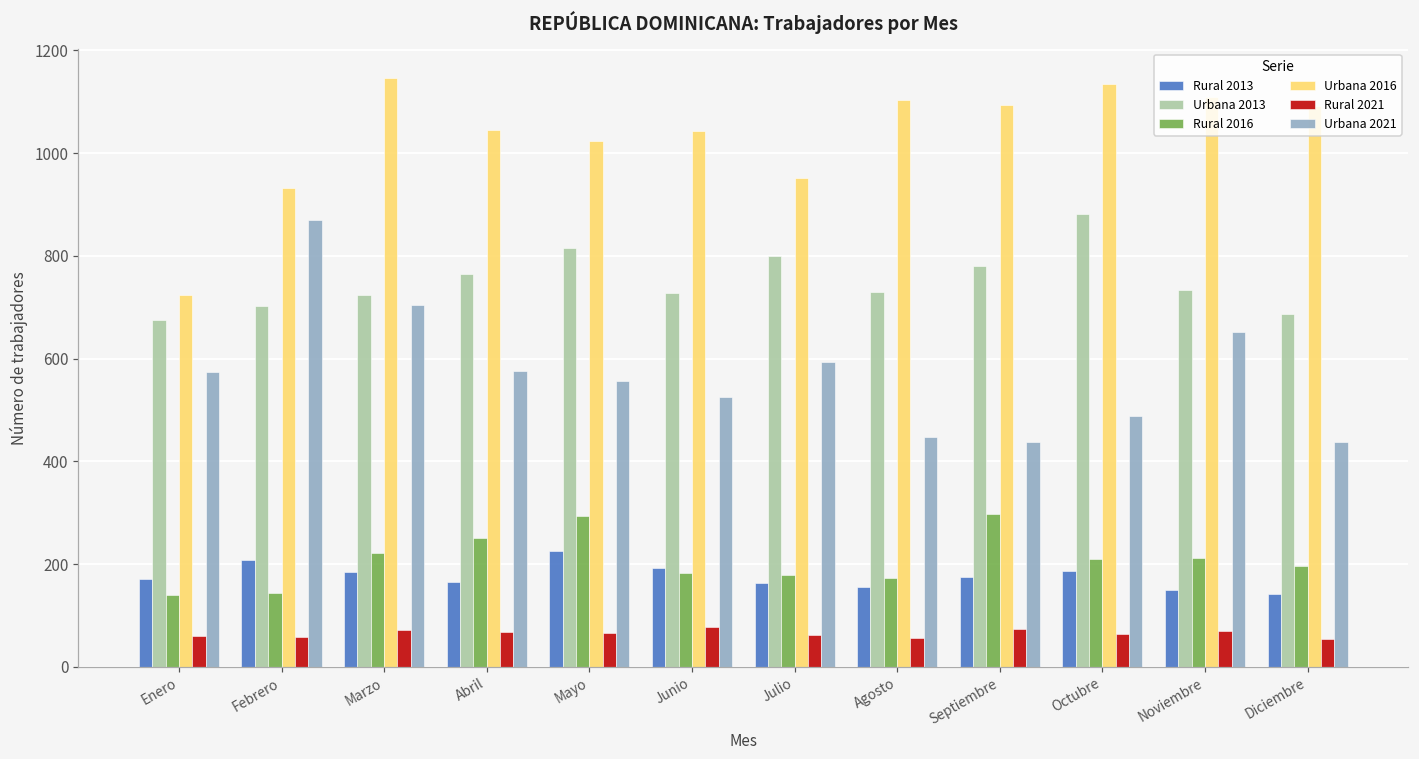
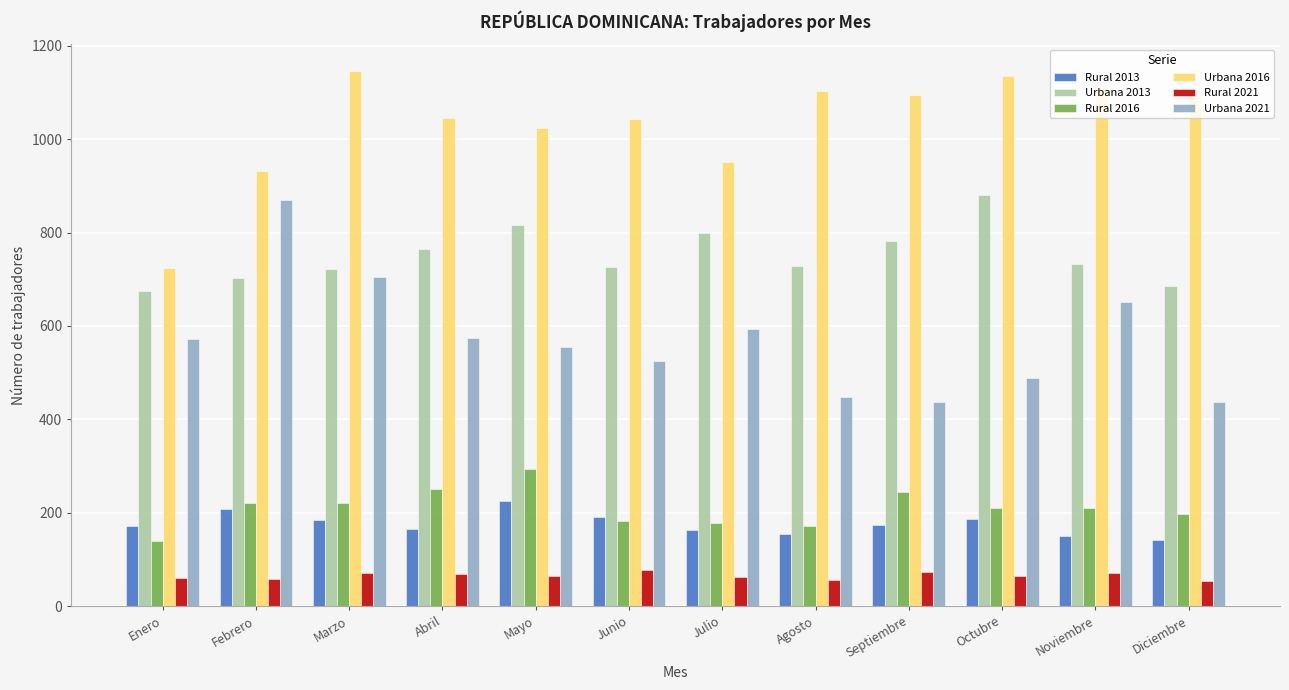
  {
    "Rural 2013": {
      "Enero": 170,
      "Febrero": 210,
      "Marzo": 190,
      "Abril": 170,
      "Mayo": 230,
      "Junio": 190,
      "Julio": 160,
      "Agosto": 160,
      "Septiembre": 170,
      "Octubre": 190,
      "Noviembre": 150,
      "Diciembre": 140
    },
    "Rural 2016": {
      "Enero": 140,
-     "Febrero": 140,
+     "Febrero": 220,
      "Marzo": 220,
      "Abril": 250,
      "Mayo": 290,
      "Junio": 180,
      "Julio": 180,
      "Agosto": 170,
-     "Septiembre": 300,
+     "Septiembre": 250,
      "Octubre": 210,
      "Noviembre": 210,
      "Diciembre": 200
    },
    "Urbana 2016": {
      "Enero": 720,
      "Febrero": 930,
      "Marzo": 1150,
      "Abril": 1050,
      "Mayo": 1020,
      "Junio": 1040,
      "Julio": 950,
      "Agosto": 1100,
      "Septiembre": 1090,
      "Octubre": 1140
    },
    "Rural 2021": {
      "Enero": 60,
      "Febrero": 60,
      "Marzo": 70,
      "Abril": 70,
      "Mayo": 70,
      "Junio": 80,
      "Julio": 60,
      "Agosto": 60,
      "Septiembre": 70,
      "Octubre": 60,
      "Noviembre": 70,
      "Diciembre": 50
    }
  }
